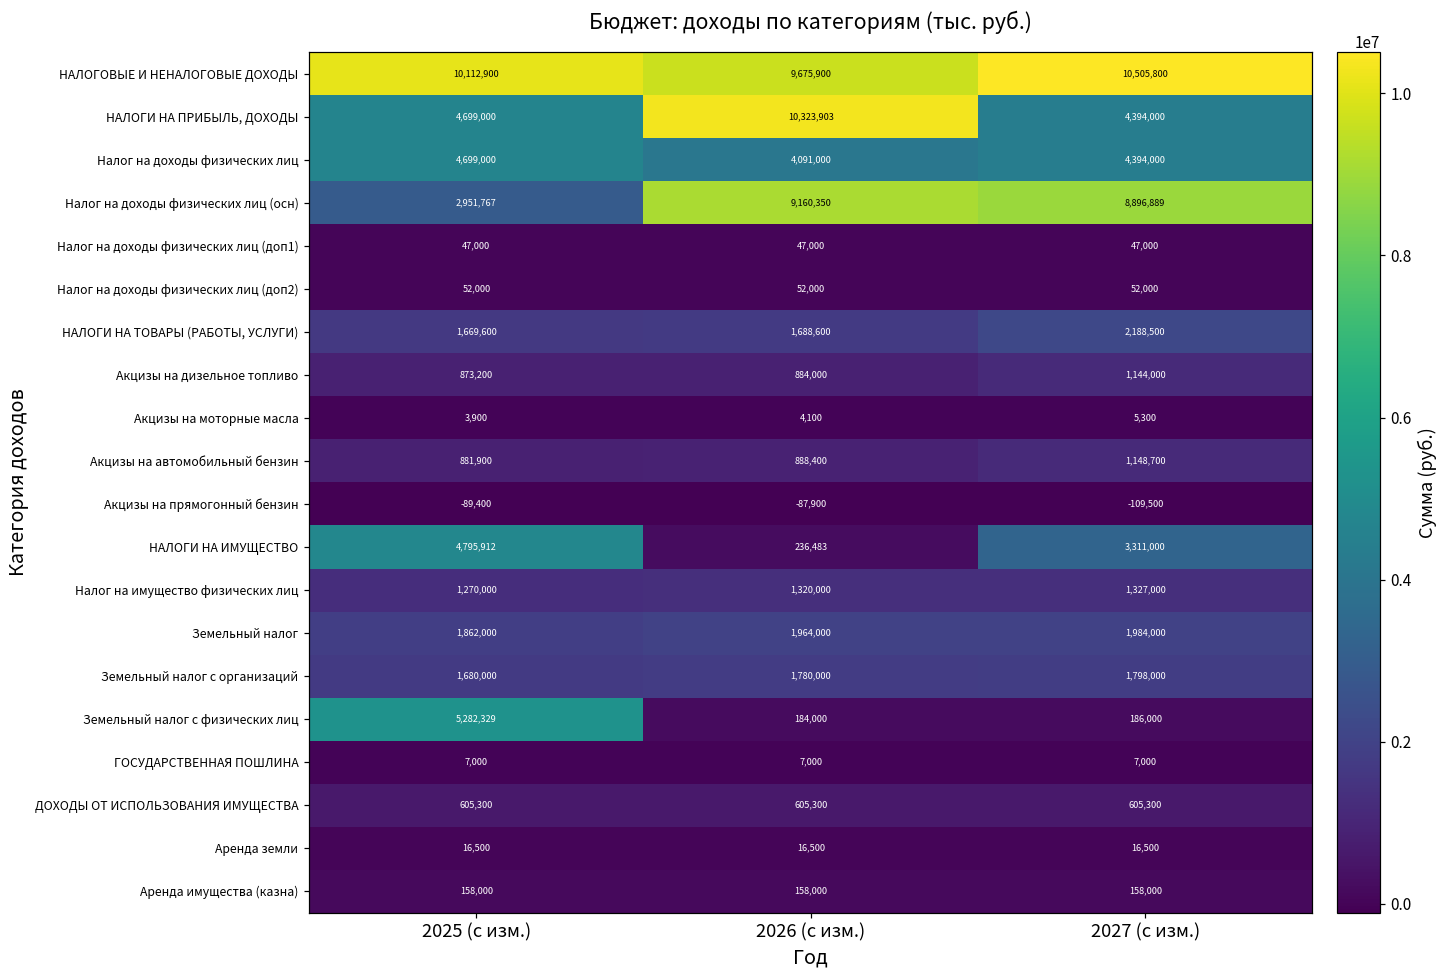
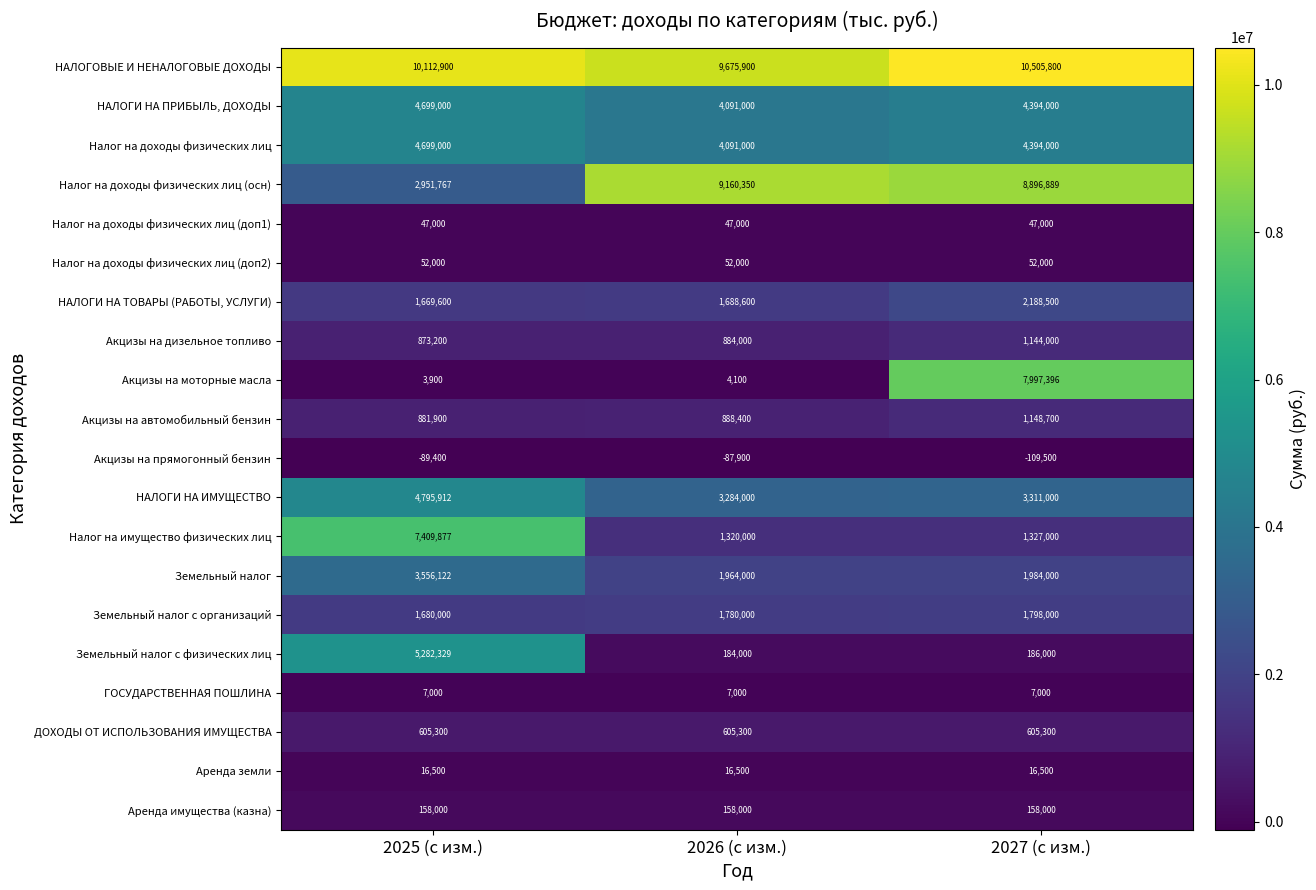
  {
    "НАЛОГОВЫЕ И НЕНАЛОГОВЫЕ ДОХОДЫ": {
      "2025 (с изм.)": "10,112,900",
      "2026 (с изм.)": "9,675,900",
      "2027 (с изм.)": "10,505,800"
    },
    "НАЛОГИ НА ПРИБЫЛЬ, ДОХОДЫ": {
      "2025 (с изм.)": "4,699,000",
-     "2026 (с изм.)": "10,323,903",
+     "2026 (с изм.)": "4,091,000",
      "2027 (с изм.)": "4,394,000"
    },
    "Налог на доходы физических лиц": {
      "2025 (с изм.)": "4,699,000",
      "2026 (с изм.)": "4,091,000",
      "2027 (с изм.)": "4,394,000"
    },
    "Налог на доходы физических лиц (осн)": {
      "2025 (с изм.)": "2,951,767",
      "2026 (с изм.)": "9,160,350",
      "2027 (с изм.)": "8,896,889"
    },
    "Налог на доходы физических лиц (доп1)": {
      "2025 (с изм.)": "47,000",
      "2026 (с изм.)": "47,000",
      "2027 (с изм.)": "47,000"
    },
    "Налог на доходы физических лиц (доп2)": {
      "2025 (с изм.)": "52,000",
      "2026 (с изм.)": "52,000",
      "2027 (с изм.)": "52,000"
    },
    "НАЛОГИ НА ТОВАРЫ (РАБОТЫ, УСЛУГИ)": {
      "2025 (с изм.)": "1,669,600",
      "2026 (с изм.)": "1,688,600",
      "2027 (с изм.)": "2,188,500"
    },
    "Акцизы на дизельное топливо": {
      "2025 (с изм.)": "873,200",
      "2026 (с изм.)": "884,000",
      "2027 (с изм.)": "1,144,000"
    },
    "Акцизы на моторные масла": {
      "2025 (с изм.)": "3,900",
      "2026 (с изм.)": "4,100",
-     "2027 (с изм.)": "5,300"
+     "2027 (с изм.)": "7,997,396"
    },
    "Акцизы на автомобильный бензин": {
      "2025 (с изм.)": "881,900",
      "2026 (с изм.)": "888,400",
      "2027 (с изм.)": "1,148,700"
    },
    "Акцизы на прямогонный бензин": {
      "2025 (с изм.)": "-89,400",
      "2026 (с изм.)": "-87,900",
      "2027 (с изм.)": "-109,500"
    },
    "НАЛОГИ НА ИМУЩЕСТВО": {
      "2025 (с изм.)": "4,795,912",
-     "2026 (с изм.)": "236,483",
+     "2026 (с изм.)": "3,284,000",
      "2027 (с изм.)": "3,311,000"
    },
    "Налог на имущество физических лиц": {
-     "2025 (с изм.)": "1,270,000",
+     "2025 (с изм.)": "7,409,877",
      "2026 (с изм.)": "1,320,000",
      "2027 (с изм.)": "1,327,000"
    },
    "Земельный налог": {
-     "2025 (с изм.)": "1,862,000",
+     "2025 (с изм.)": "3,556,122",
      "2026 (с изм.)": "1,964,000",
      "2027 (с изм.)": "1,984,000"
    },
    "Земельный налог с организаций": {
      "2025 (с изм.)": "1,680,000",
      "2026 (с изм.)": "1,780,000",
      "2027 (с изм.)": "1,798,000"
    },
    "Земельный налог с физических лиц": {
      "2025 (с изм.)": "5,282,329",
      "2026 (с изм.)": "184,000",
      "2027 (с изм.)": "186,000"
    },
    "ГОСУДАРСТВЕННАЯ ПОШЛИНА": {
      "2025 (с изм.)": "7,000",
      "2026 (с изм.)": "7,000",
      "2027 (с изм.)": "7,000"
    },
    "ДОХОДЫ ОТ ИСПОЛЬЗОВАНИЯ ИМУЩЕСТВА": {
      "2025 (с изм.)": "605,300",
      "2026 (с изм.)": "605,300",
      "2027 (с изм.)": "605,300"
    },
    "Аренда земли": {
      "2025 (с изм.)": "16,500",
      "2026 (с изм.)": "16,500",
      "2027 (с изм.)": "16,500"
    },
    "Аренда имущества (казна)": {
      "2025 (с изм.)": "158,000",
      "2026 (с изм.)": "158,000",
      "2027 (с изм.)": "158,000"
    }
  }
